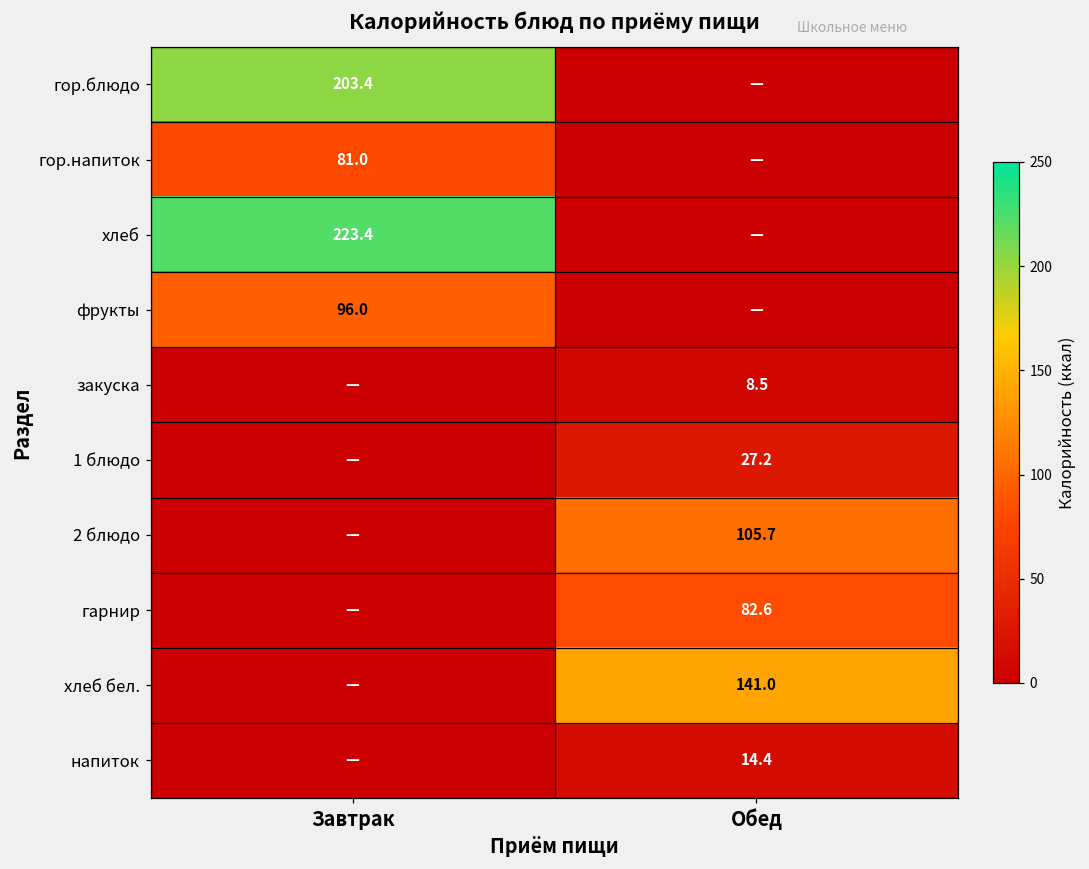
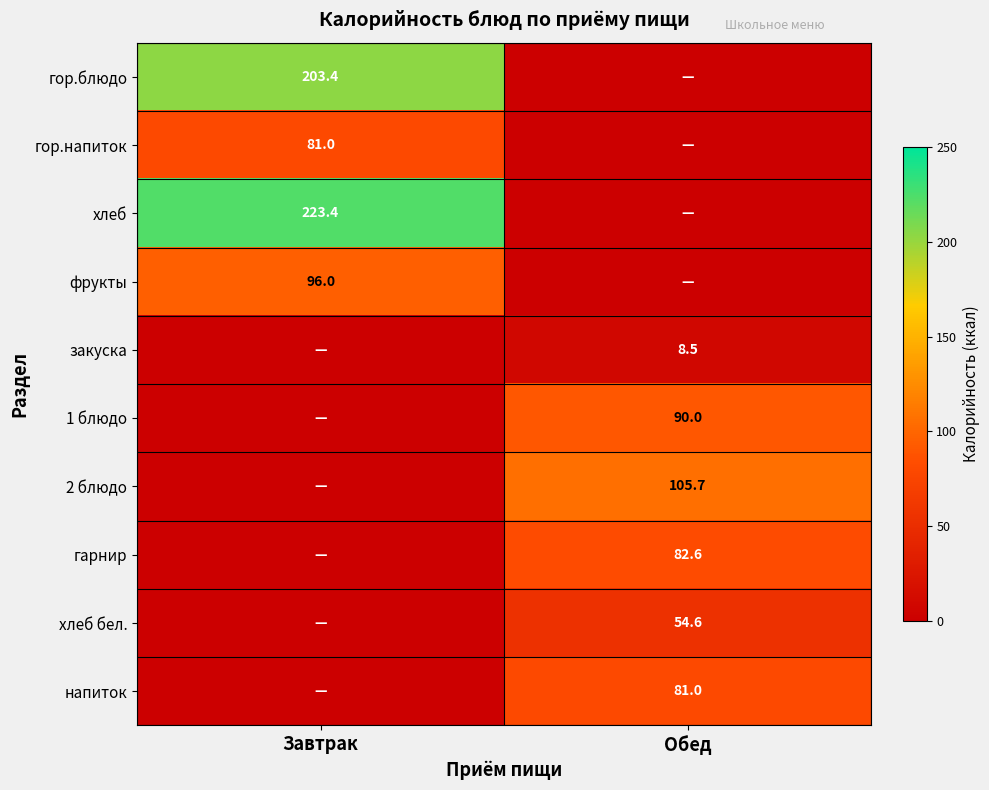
  {
    "гор.блюдо": {
      "Завтрак": 203.4
    },
    "гор.напиток": {
      "Завтрак": 81.0
    },
    "хлеб": {
      "Завтрак": 223.4
    },
    "фрукты": {
      "Завтрак": 96.0
    },
    "закуска": {
      "Обед": 8.5
    },
    "1 блюдо": {
-     "Обед": 27.2
+     "Обед": 90.0
    },
    "2 блюдо": {
      "Обед": 105.7
    },
    "гарнир": {
      "Обед": 82.6
    },
    "хлеб бел.": {
-     "Обед": 141.0
+     "Обед": 54.6
    },
    "напиток": {
-     "Обед": 14.4
+     "Обед": 81.0
    }
  }
